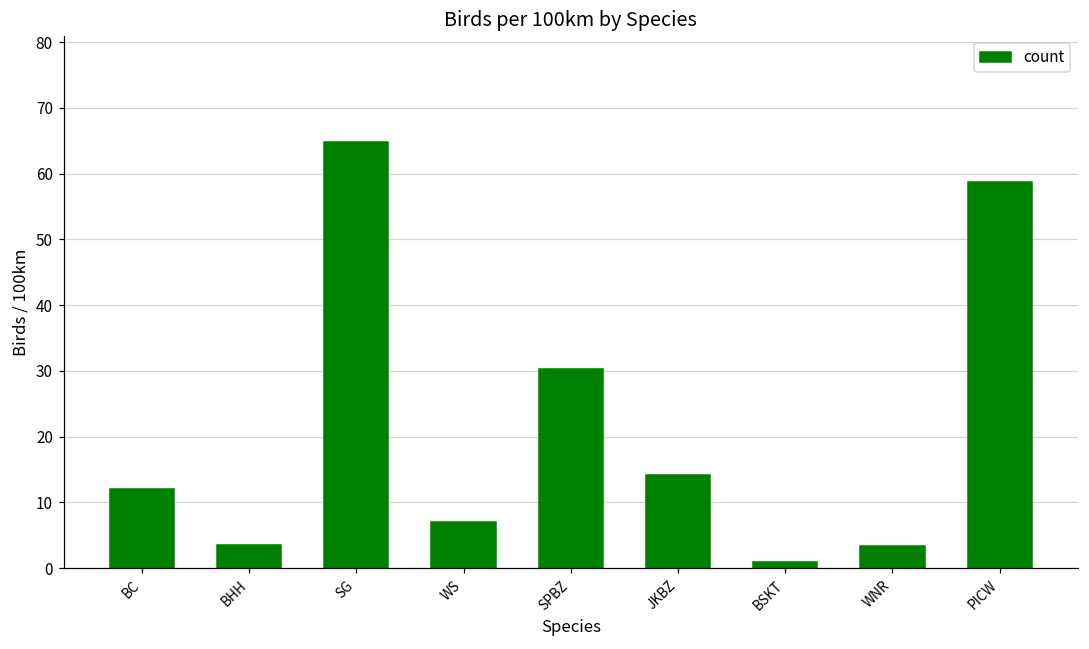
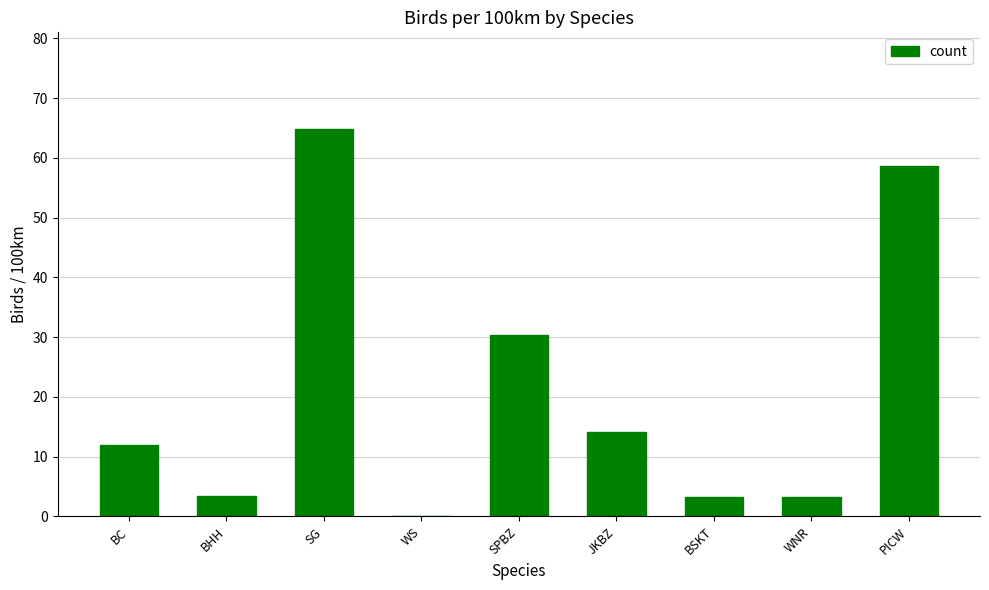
  {
    "BC": 12,
    "BHH": 4,
    "SG": 65,
-   "WS": 7,
+   "WS": 0,
    "SPBZ": 30,
    "JKBZ": 14,
-   "BSKT": 1,
+   "BSKT": 3,
    "WNR": 3,
    "PICW": 59
  }
